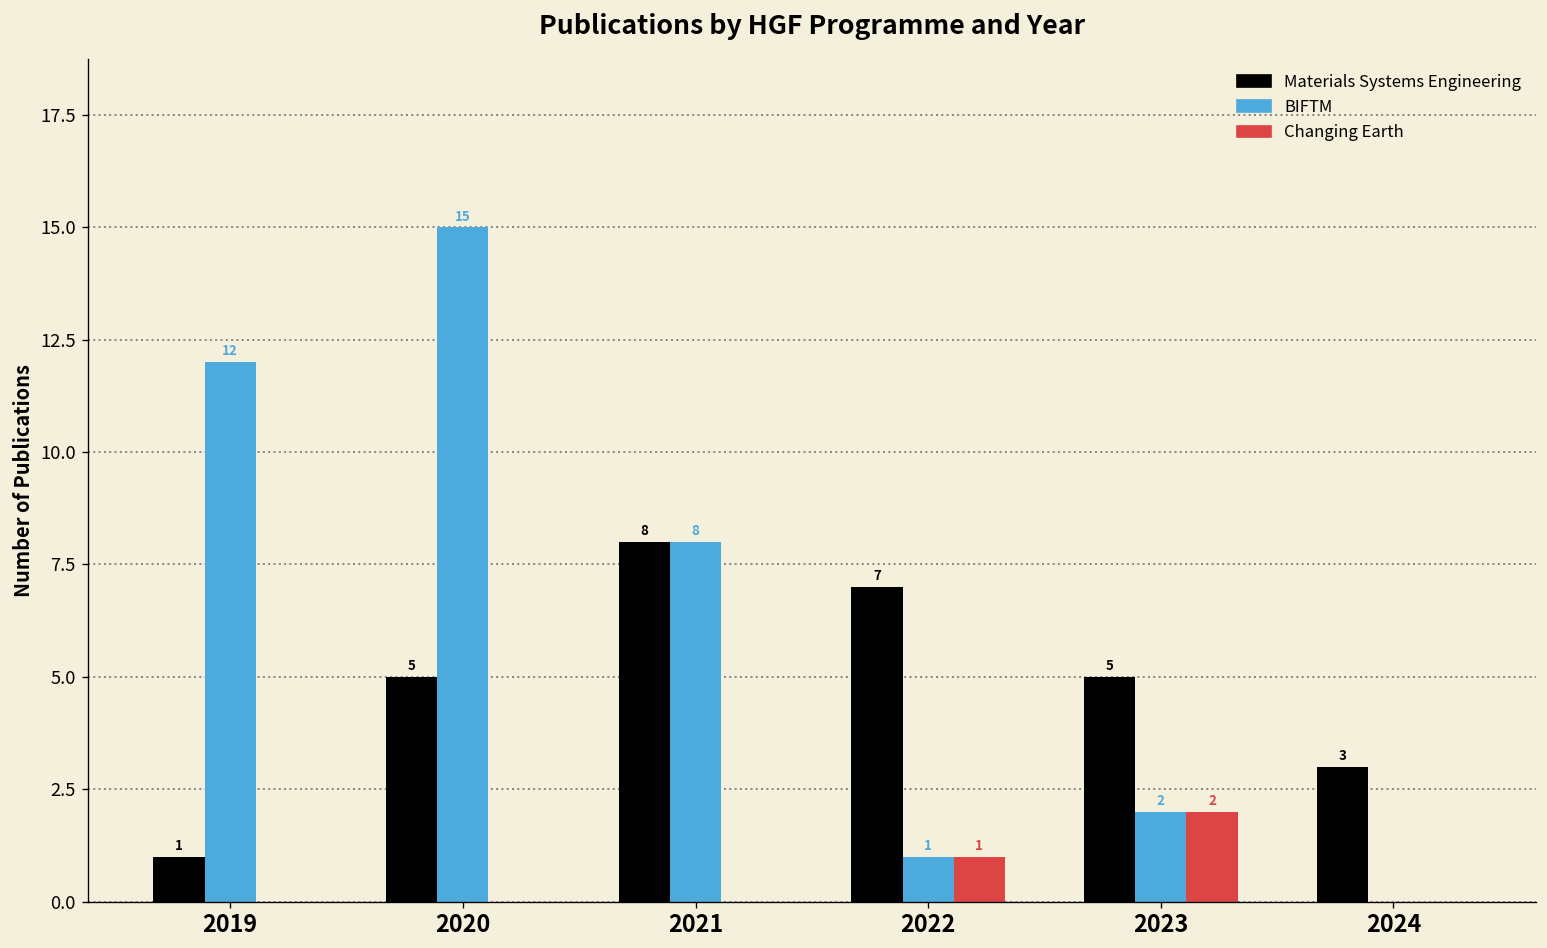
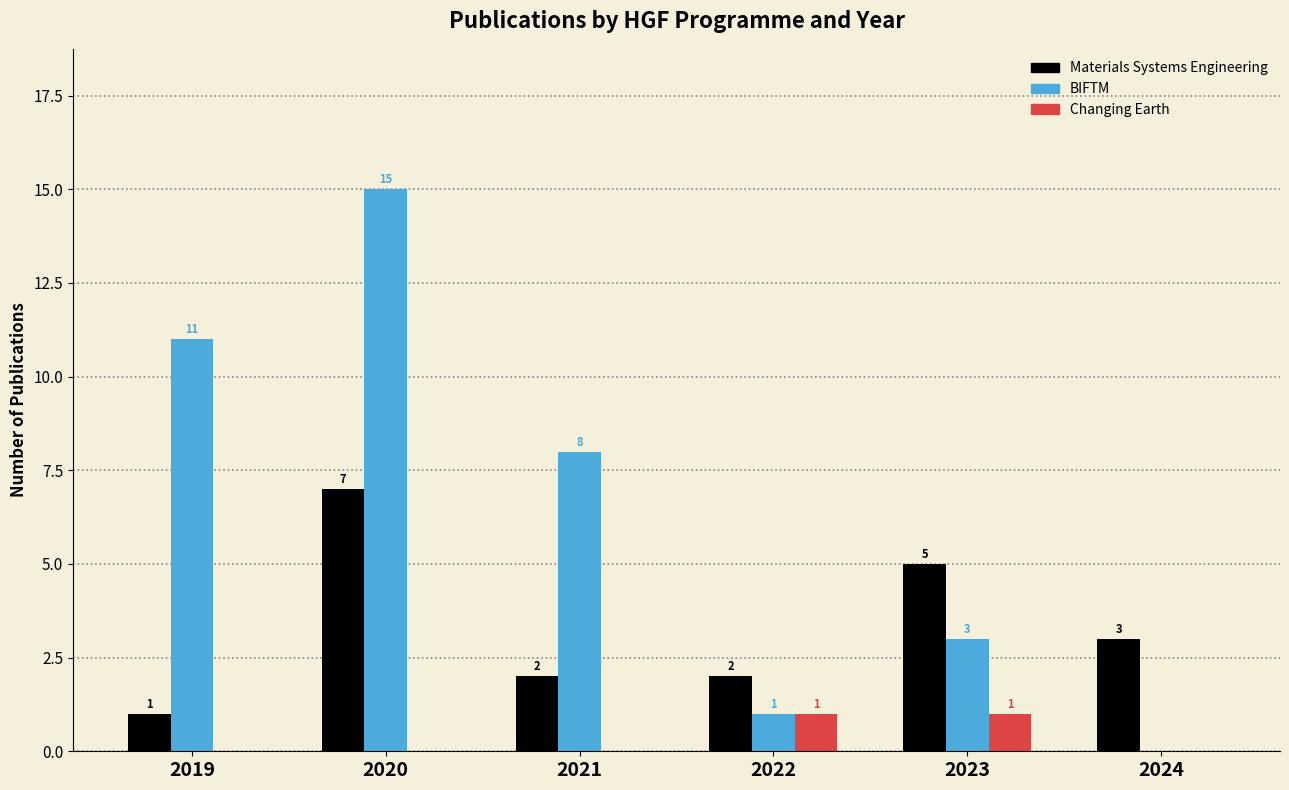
  {
    "Materials Systems Engineering": {
      "2019": 1,
-     "2020": 5,
-     "2021": 8,
-     "2022": 7,
+     "2020": 7,
+     "2021": 2,
+     "2022": 2,
      "2023": 5,
      "2024": 3
    },
    "BIFTM": {
-     "2019": 12,
+     "2019": 11,
      "2020": 15,
      "2021": 8,
      "2022": 1,
-     "2023": 2
+     "2023": 3
    },
    "Changing Earth": {
      "2022": 1,
-     "2023": 2
+     "2023": 1
    }
  }
